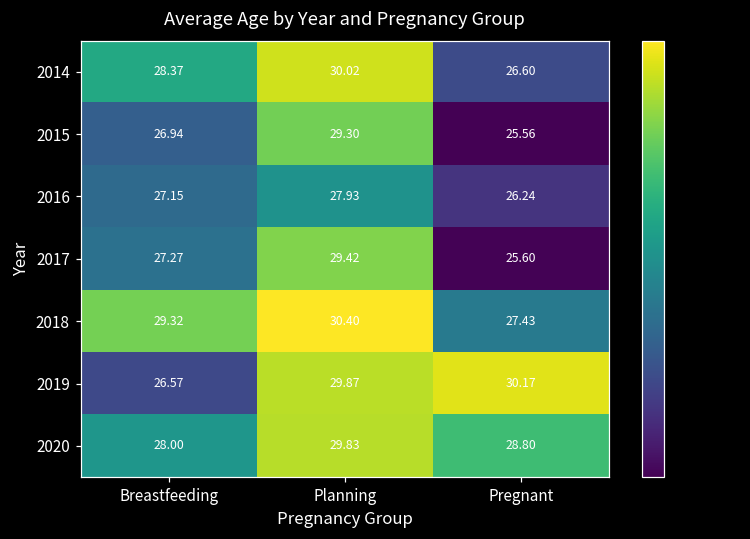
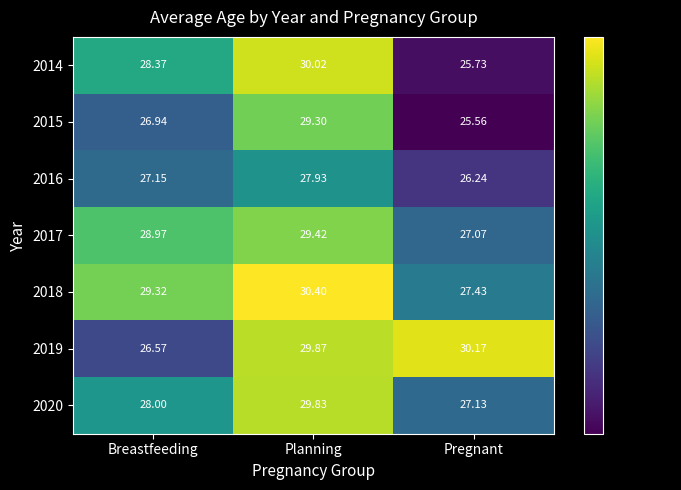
  {
    "2014": {
      "Breastfeeding": 28.37,
      "Planning": 30.02,
-     "Pregnant": 26.60
+     "Pregnant": 25.73
    },
    "2015": {
      "Breastfeeding": 26.94,
      "Planning": 29.30,
      "Pregnant": 25.56
    },
    "2016": {
      "Breastfeeding": 27.15,
      "Planning": 27.93,
      "Pregnant": 26.24
    },
    "2017": {
-     "Breastfeeding": 27.27,
+     "Breastfeeding": 28.97,
      "Planning": 29.42,
-     "Pregnant": 25.60
+     "Pregnant": 27.07
    },
    "2018": {
      "Breastfeeding": 29.32,
      "Planning": 30.40,
      "Pregnant": 27.43
    },
    "2019": {
      "Breastfeeding": 26.57,
      "Planning": 29.87,
      "Pregnant": 30.17
    },
    "2020": {
      "Breastfeeding": 28.00,
      "Planning": 29.83,
-     "Pregnant": 28.80
+     "Pregnant": 27.13
    }
  }
